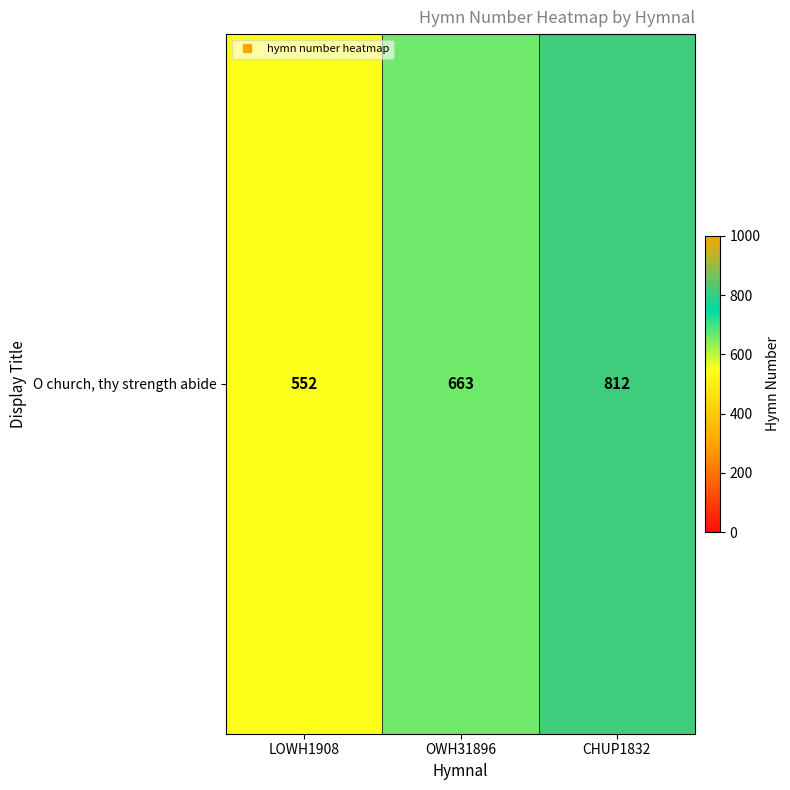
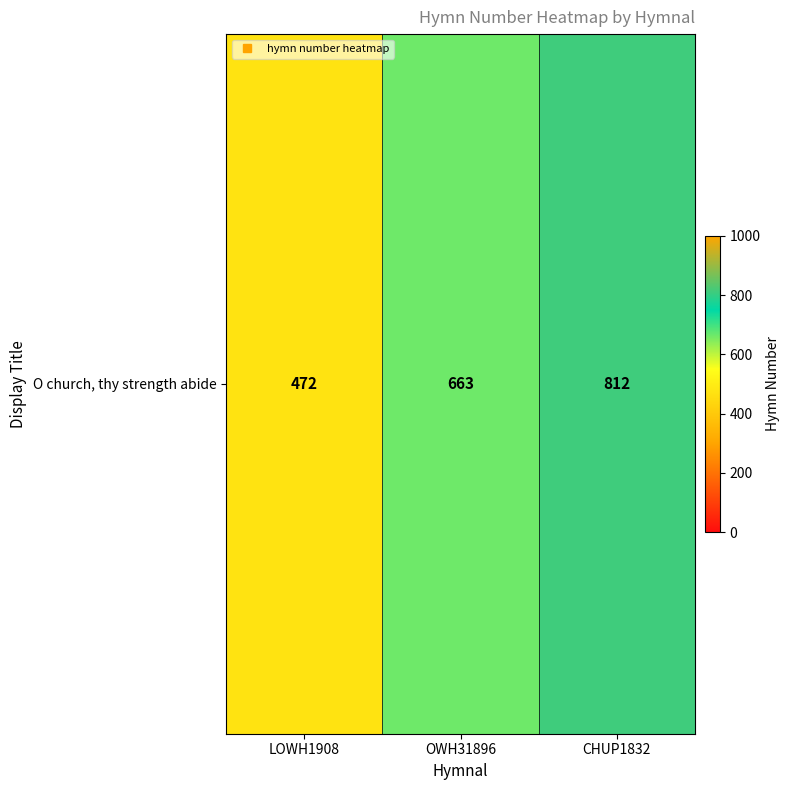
  {
    "O church, thy strength abide": {
-     "LOWH1908": 552,
+     "LOWH1908": 472,
      "OWH31896": 663,
      "CHUP1832": 812
    }
  }
